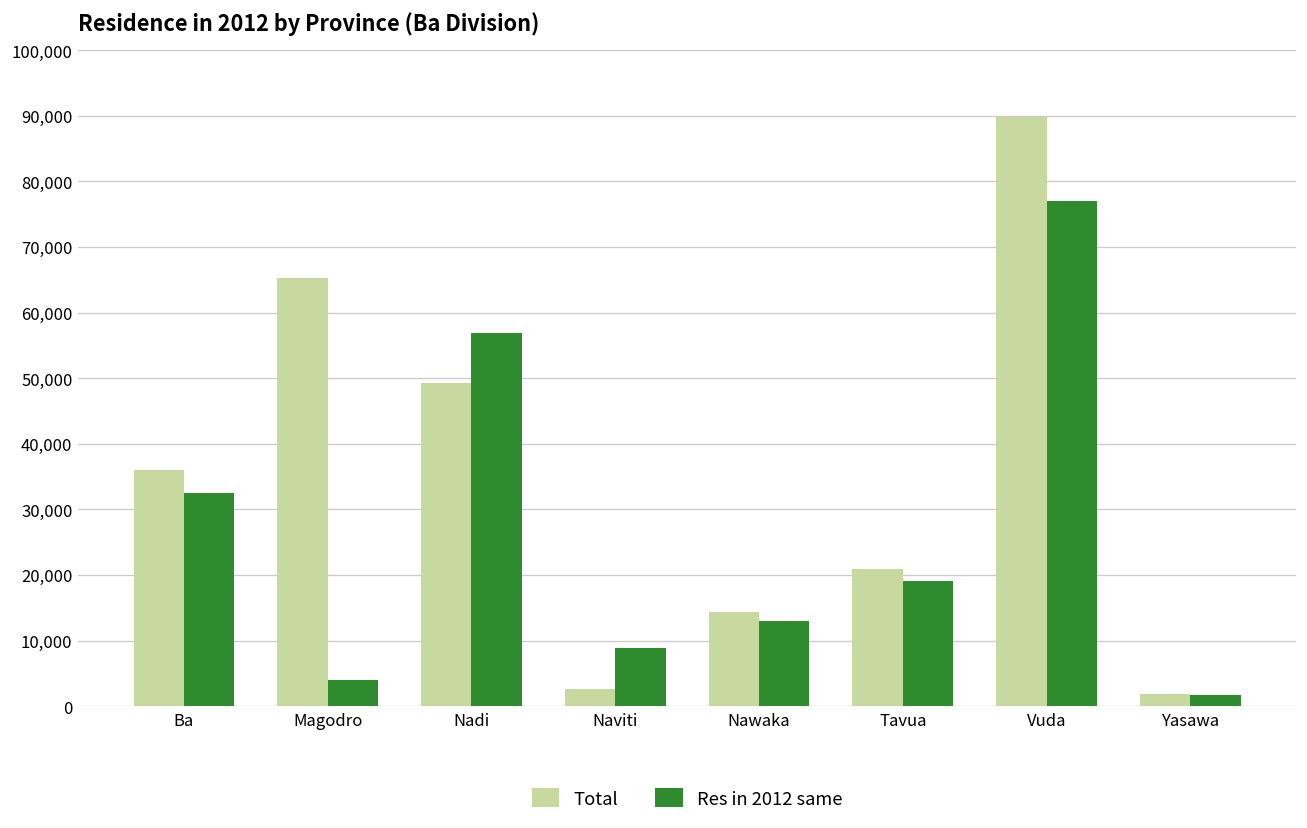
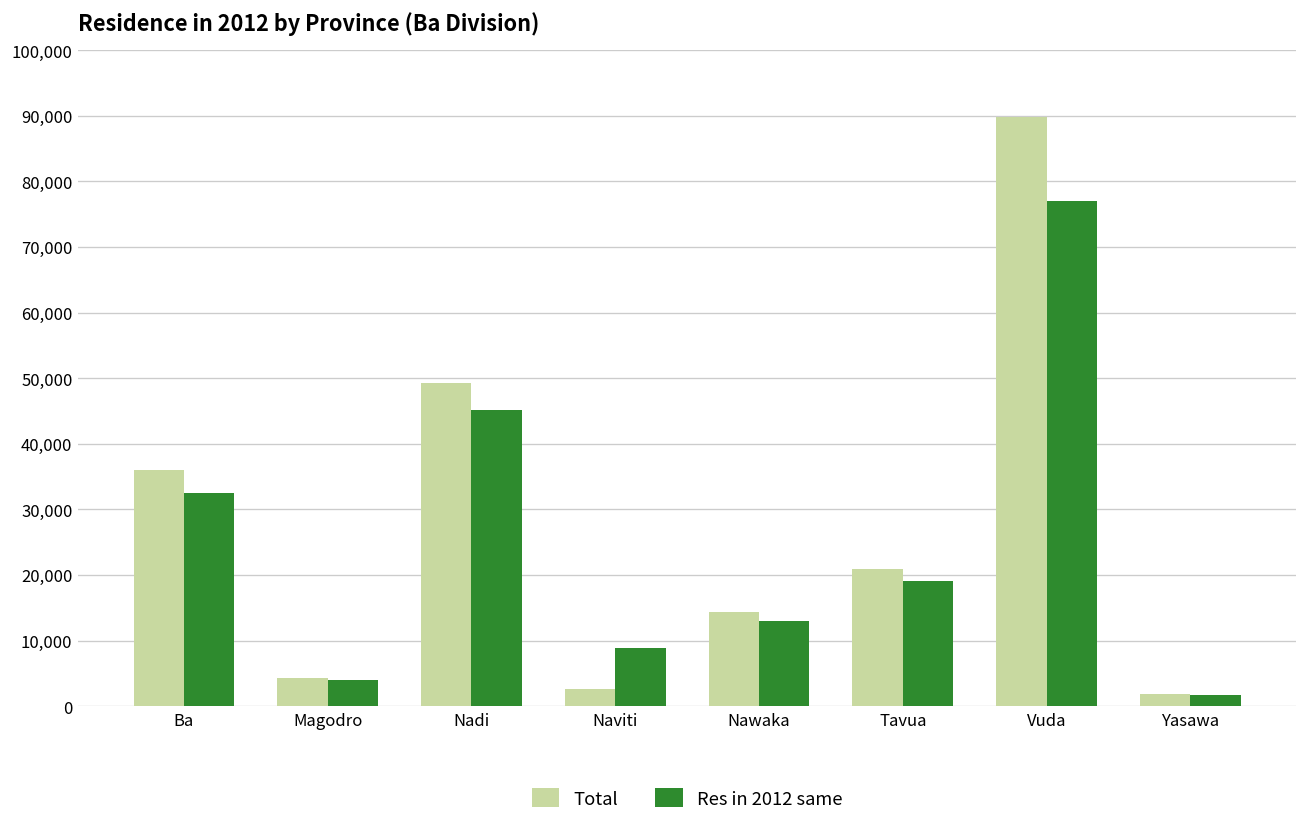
  {
    "Total": {
      "Ba": "36,000",
-     "Magodro": "65,000",
+     "Magodro": "4,000",
      "Nadi": "49,000",
      "Naviti": "3,000",
      "Nawaka": "14,000",
      "Tavua": "21,000",
      "Vuda": "90,000",
      "Yasawa": "2,000"
    },
    "Res in 2012 same": {
      "Ba": "32,000",
      "Magodro": "4,000",
-     "Nadi": "57,000",
+     "Nadi": "45,000",
      "Naviti": "9,000",
      "Nawaka": "13,000",
      "Tavua": "19,000",
      "Vuda": "77,000",
      "Yasawa": "2,000"
    }
  }
